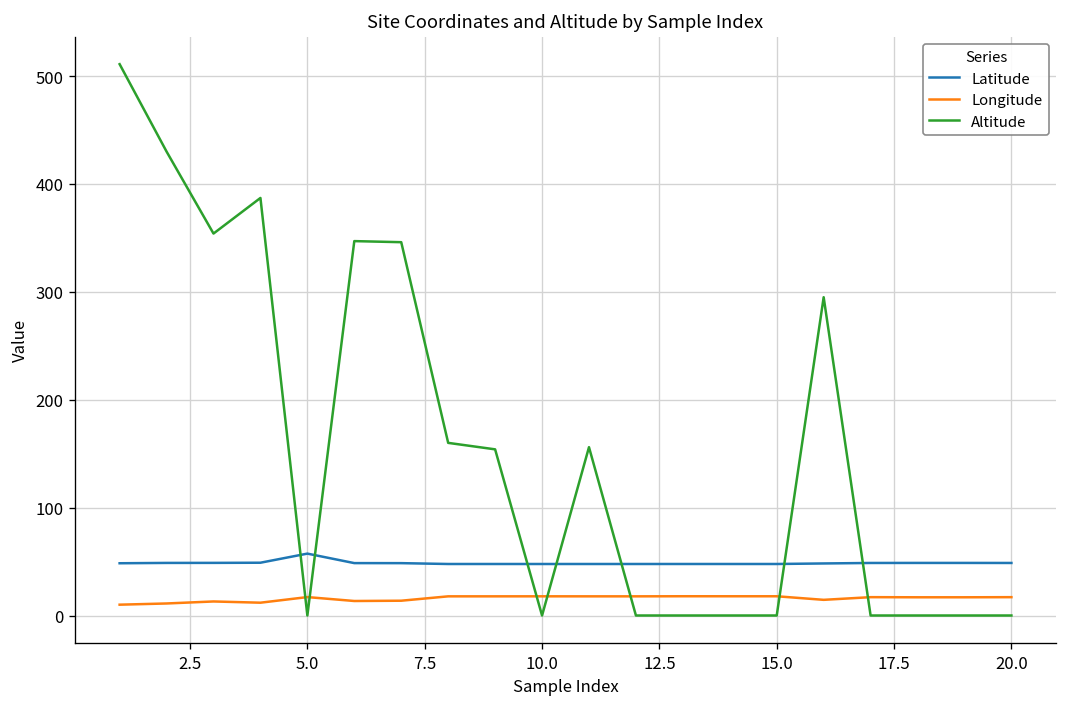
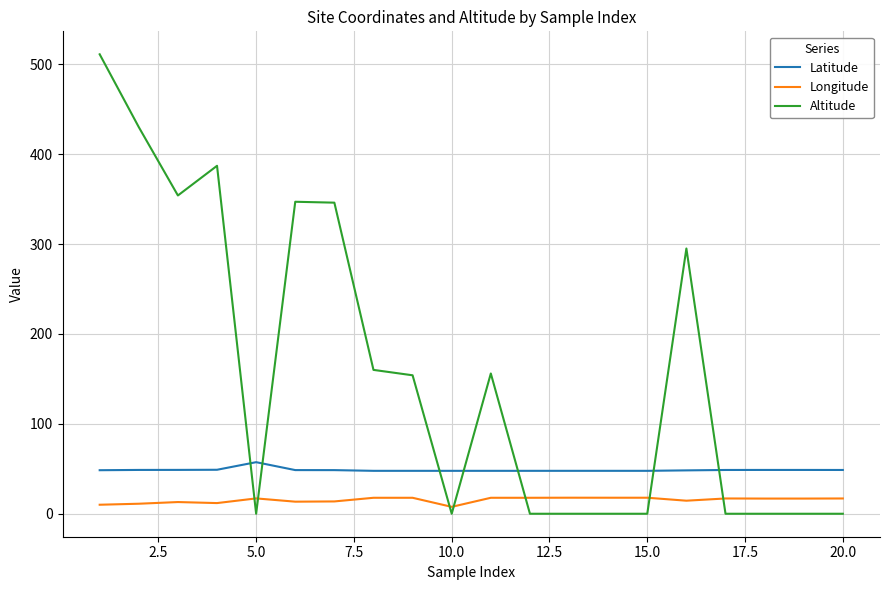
  {
    "Latitude": {
      "5.0": 60,
      "10.0": 50,
      "15.0": 50,
      "20.0": 50
    },
    "Longitude": {
      "5.0": 20,
-     "10.0": 20,
+     "10.0": 10,
      "15.0": 20,
      "20.0": 20
    },
    "Altitude": {
      "5.0": 0,
      "10.0": 0,
      "15.0": 0,
      "20.0": 0
    }
  }
